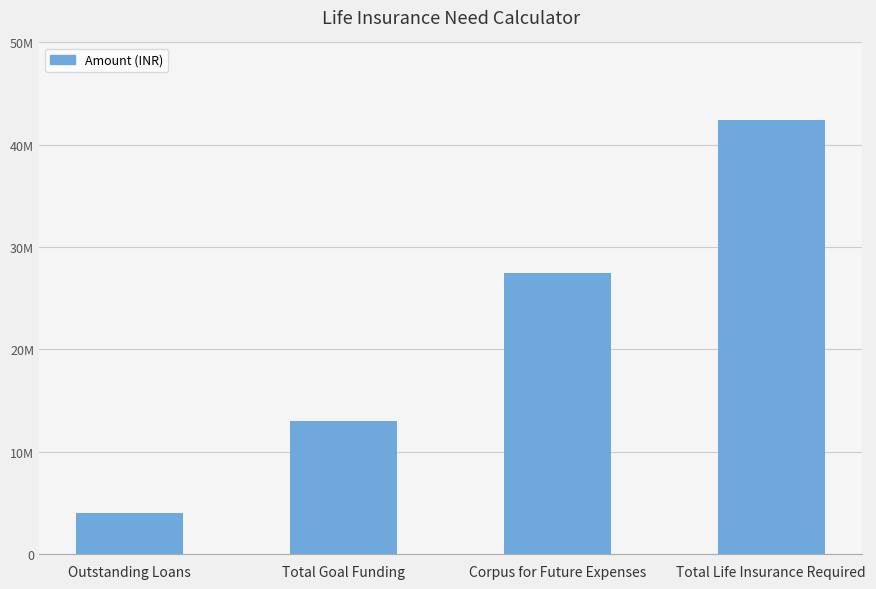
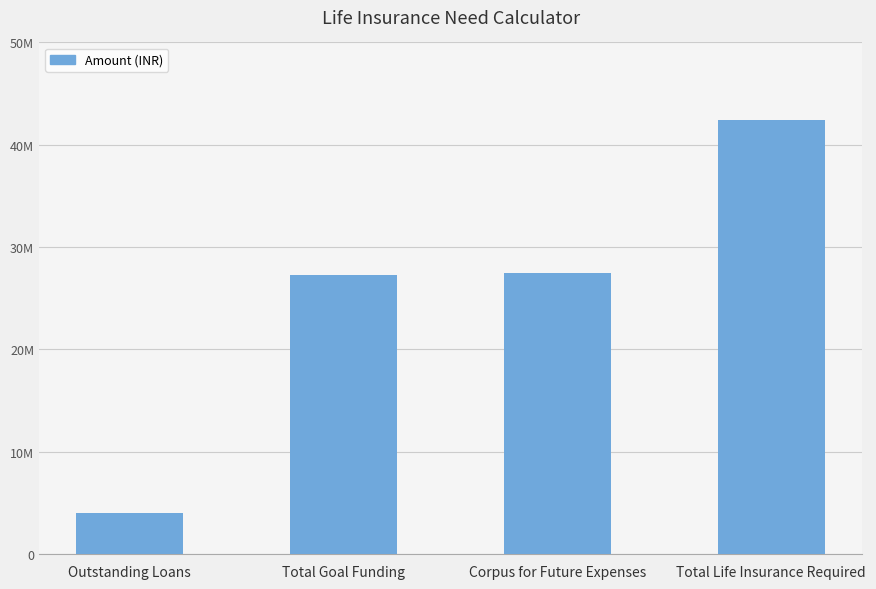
  {
    "Outstanding Loans": 4000000,
-   "Total Goal Funding": 13000000,
+   "Total Goal Funding": 27300000,
    "Corpus for Future Expenses": 27500000,
    "Total Life Insurance Required": 42400000
  }
